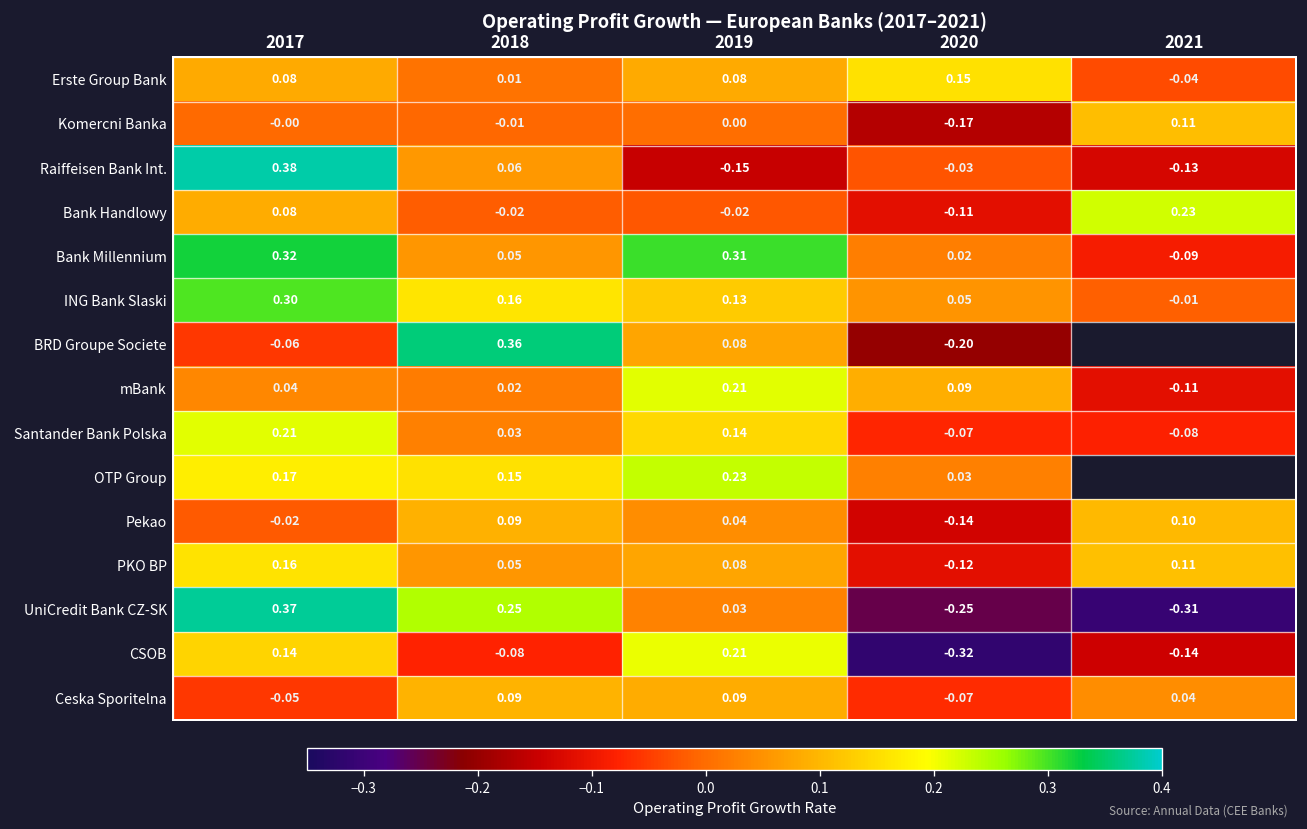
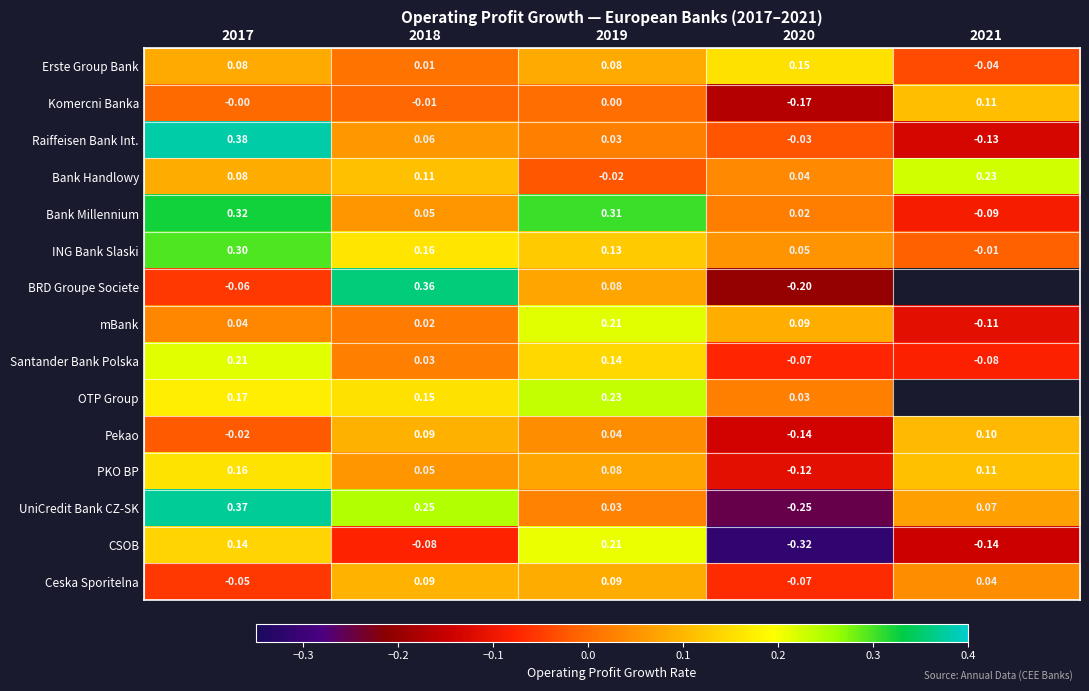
  {
    "Erste Group Bank": {
      "2017": 0.08,
      "2018": 0.01,
      "2019": 0.08,
      "2020": 0.15,
      "2021": -0.04
    },
    "Komercni Banka": {
      "2017": -0.00,
      "2018": -0.01,
      "2019": 0.00,
      "2020": -0.17,
      "2021": 0.11
    },
    "Raiffeisen Bank Int.": {
      "2017": 0.38,
      "2018": 0.06,
-     "2019": -0.15,
+     "2019": 0.03,
      "2020": -0.03,
      "2021": -0.13
    },
    "Bank Handlowy": {
      "2017": 0.08,
-     "2018": -0.02,
+     "2018": 0.11,
      "2019": -0.02,
-     "2020": -0.11,
+     "2020": 0.04,
      "2021": 0.23
    },
    "Bank Millennium": {
      "2017": 0.32,
      "2018": 0.05,
      "2019": 0.31,
      "2020": 0.02,
      "2021": -0.09
    },
    "ING Bank Slaski": {
      "2017": 0.30,
      "2018": 0.16,
      "2019": 0.13,
      "2020": 0.05,
      "2021": -0.01
    },
    "BRD Groupe Societe": {
      "2017": -0.06,
      "2018": 0.36,
      "2019": 0.08,
      "2020": -0.20
    },
    "mBank": {
      "2017": 0.04,
      "2018": 0.02,
      "2019": 0.21,
      "2020": 0.09,
      "2021": -0.11
    },
    "Santander Bank Polska": {
      "2017": 0.21,
      "2018": 0.03,
      "2019": 0.14,
      "2020": -0.07,
      "2021": -0.08
    },
    "OTP Group": {
      "2017": 0.17,
      "2018": 0.15,
      "2019": 0.23,
      "2020": 0.03
    },
    "Pekao": {
      "2017": -0.02,
      "2018": 0.09,
      "2019": 0.04,
      "2020": -0.14,
      "2021": 0.10
    },
    "PKO BP": {
      "2017": 0.16,
      "2018": 0.05,
      "2019": 0.08,
      "2020": -0.12,
      "2021": 0.11
    },
    "UniCredit Bank CZ-SK": {
      "2017": 0.37,
      "2018": 0.25,
      "2019": 0.03,
      "2020": -0.25,
-     "2021": -0.31
+     "2021": 0.07
    },
    "CSOB": {
      "2017": 0.14,
      "2018": -0.08,
      "2019": 0.21,
      "2020": -0.32,
      "2021": -0.14
    },
    "Ceska Sporitelna": {
      "2017": -0.05,
      "2018": 0.09,
      "2019": 0.09,
      "2020": -0.07,
      "2021": 0.04
    }
  }
